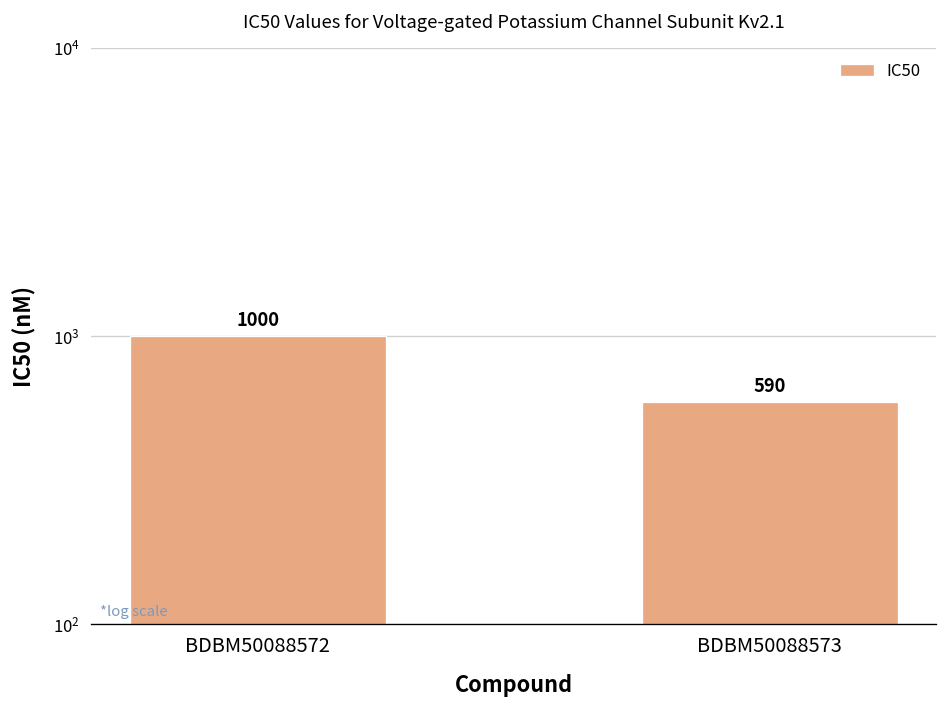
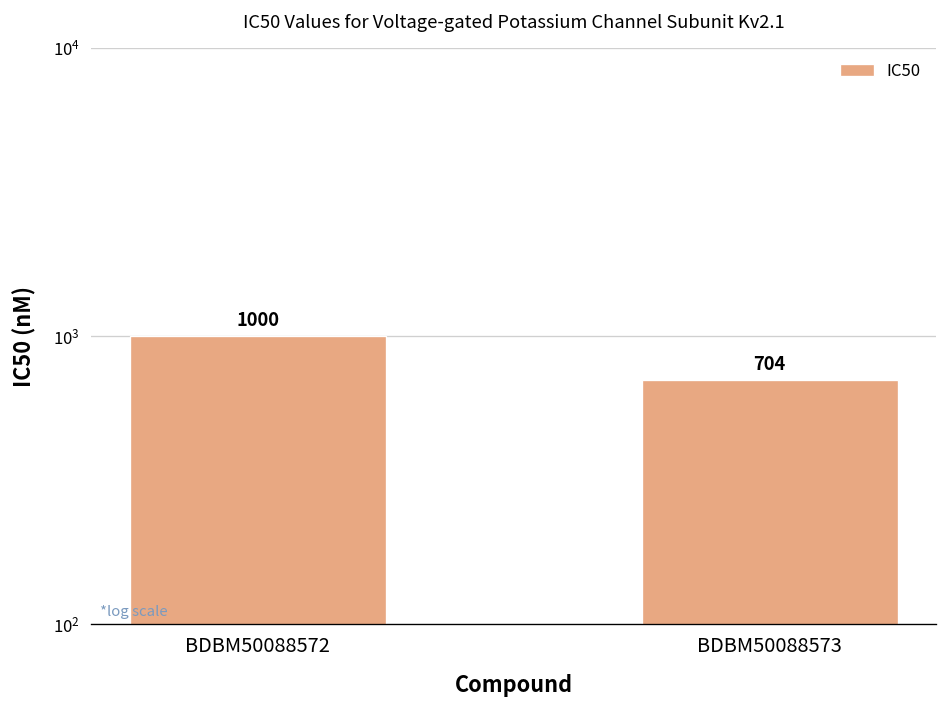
  {
    "BDBM50088572": 1000,
-   "BDBM50088573": 590
+   "BDBM50088573": 704
  }
